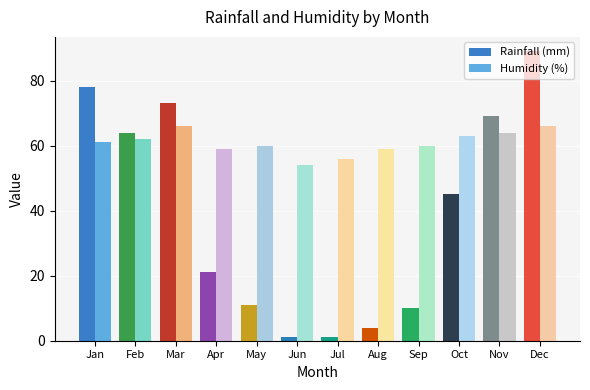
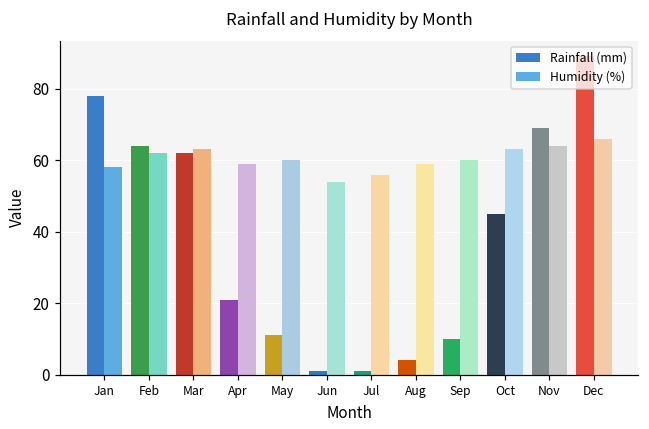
  {
    "Rainfall (mm)": {
      "Jan": 78,
      "Feb": 64,
-     "Mar": 73,
+     "Mar": 62,
      "Apr": 21,
      "May": 11,
      "Jun": 1,
      "Jul": 1,
      "Aug": 4,
      "Sep": 10,
      "Oct": 45,
      "Nov": 69
    },
    "Humidity (%)": {
-     "Jan": 61,
+     "Jan": 58,
      "Feb": 62,
-     "Mar": 66,
+     "Mar": 63,
      "Apr": 59,
      "May": 60,
      "Jun": 54,
      "Jul": 56,
      "Aug": 59,
      "Sep": 60,
      "Oct": 63,
      "Nov": 64,
      "Dec": 66
    }
  }
